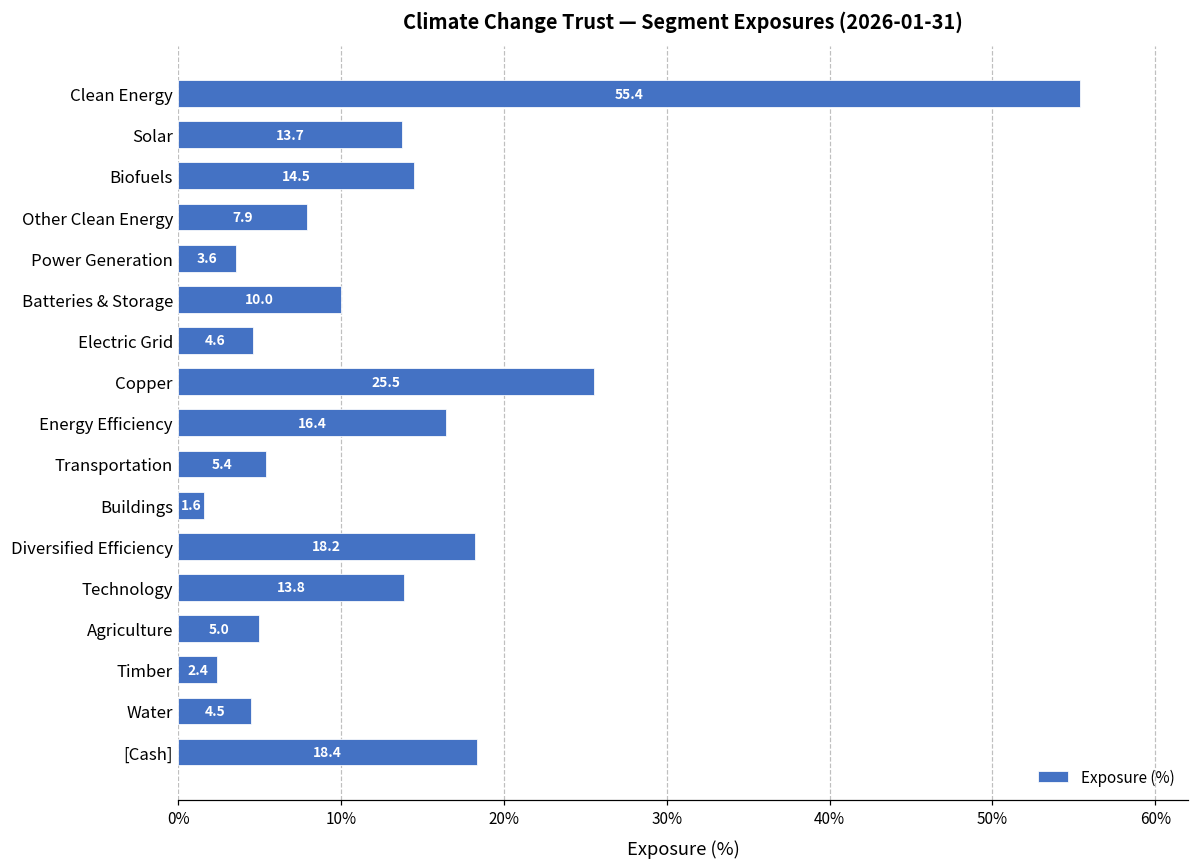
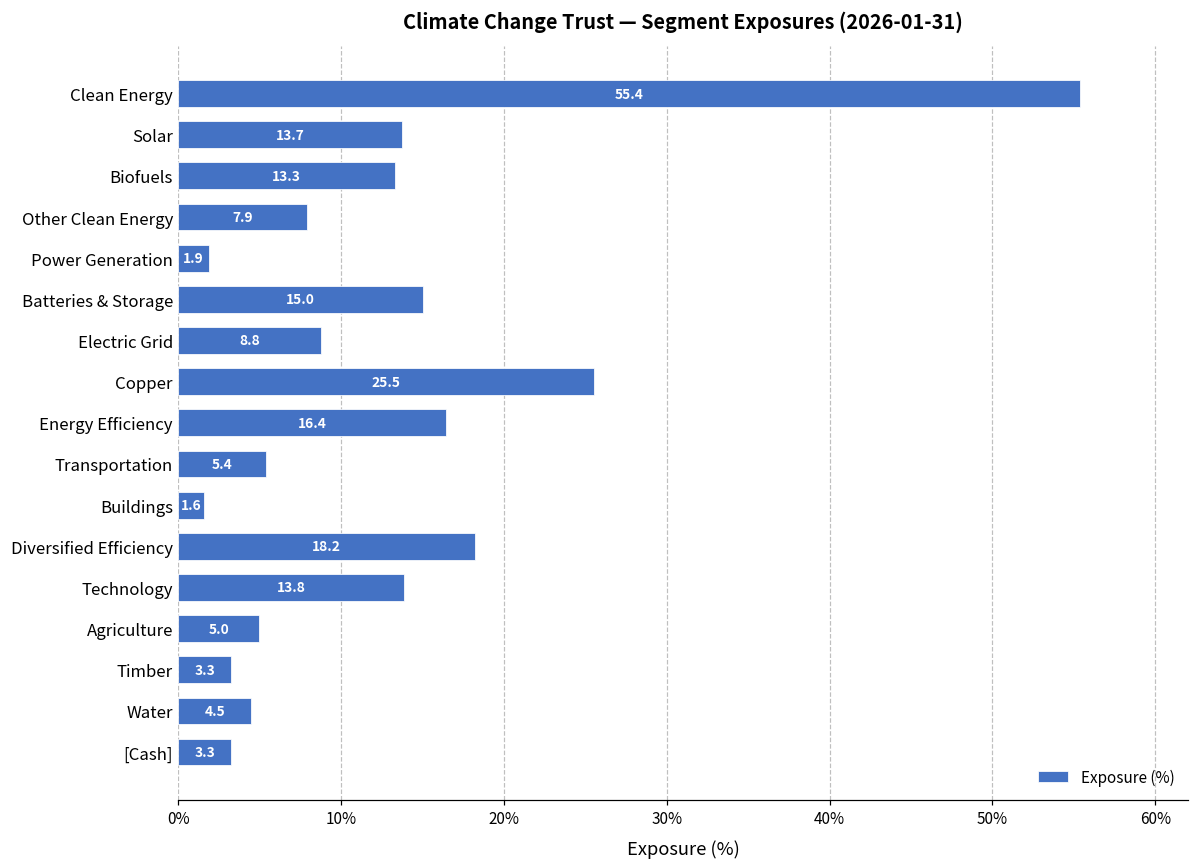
  {
    "Clean Energy": 55.4,
    "Solar": 13.7,
-   "Biofuels": 14.5,
+   "Biofuels": 13.3,
    "Other Clean Energy": 7.9,
-   "Power Generation": 3.6,
-   "Batteries & Storage": 10.0,
-   "Electric Grid": 4.6,
+   "Power Generation": 1.9,
+   "Batteries & Storage": 15.0,
+   "Electric Grid": 8.8,
    "Copper": 25.5,
    "Energy Efficiency": 16.4,
    "Transportation": 5.4,
    "Buildings": 1.6,
    "Diversified Efficiency": 18.2,
    "Technology": 13.8,
    "Agriculture": 5.0,
-   "Timber": 2.4,
+   "Timber": 3.3,
    "Water": 4.5,
-   "[Cash]": 18.4
+   "[Cash]": 3.3
  }
